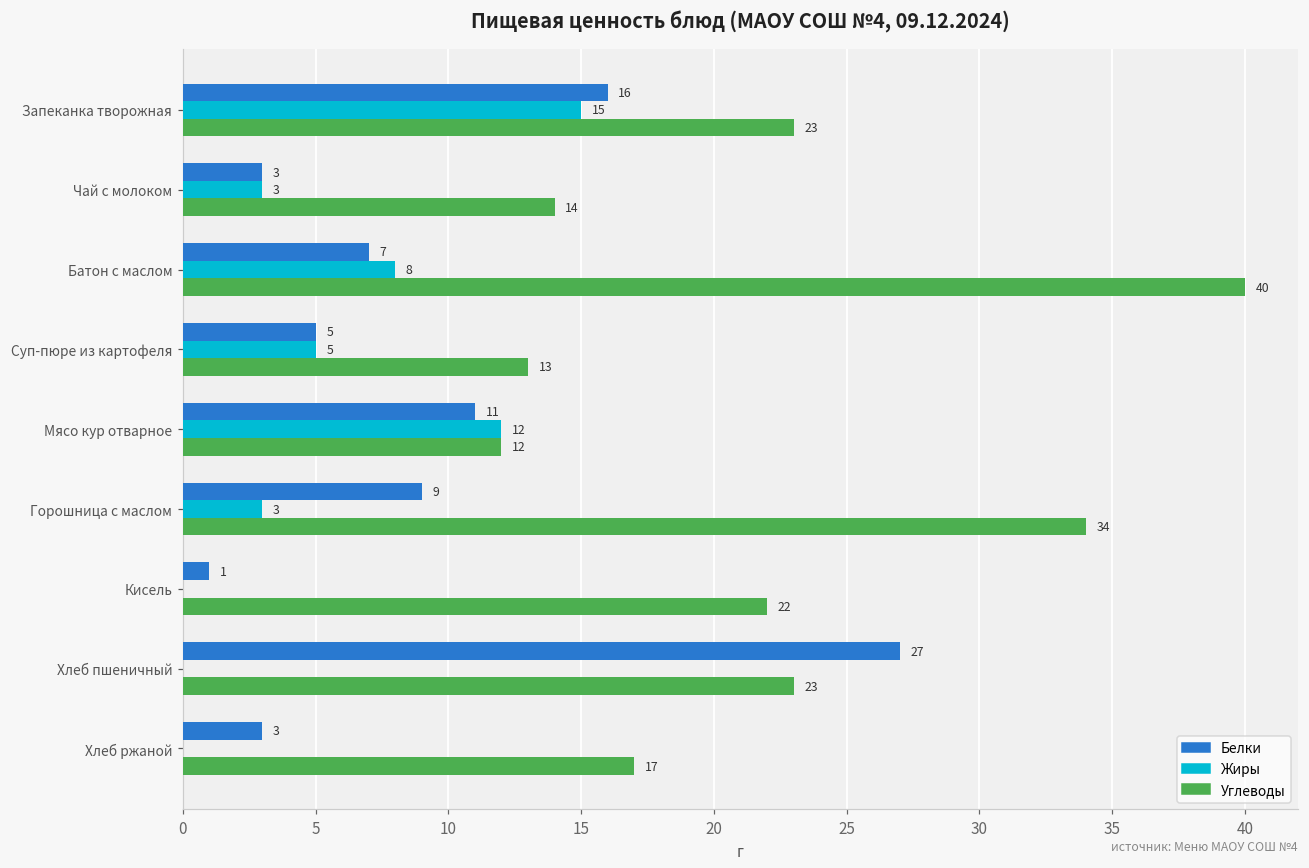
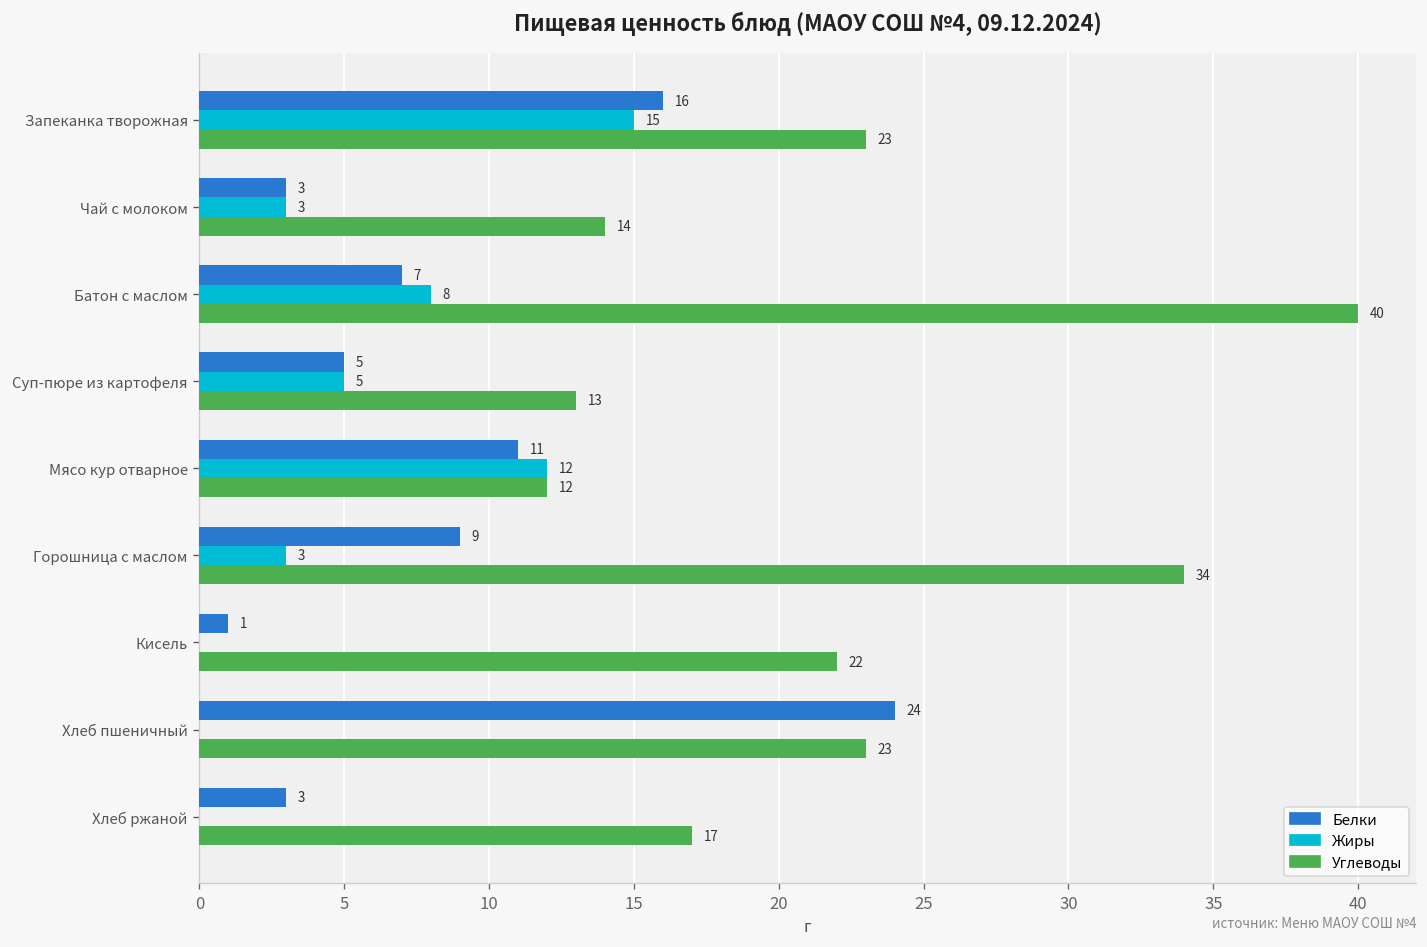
  {
    "Белки": {
      "Запеканка творожная": 16,
      "Чай с молоком": 3,
      "Батон с маслом": 7,
      "Суп-пюре из картофеля": 5,
      "Мясо кур отварное": 11,
      "Горошница с маслом": 9,
      "Кисель": 1,
-     "Хлеб пшеничный": 27,
+     "Хлеб пшеничный": 24,
      "Хлеб ржаной": 3
    },
    "Жиры": {
      "Запеканка творожная": 15,
      "Чай с молоком": 3,
      "Батон с маслом": 8,
      "Суп-пюре из картофеля": 5,
      "Мясо кур отварное": 12,
      "Горошница с маслом": 3
    },
    "Углеводы": {
      "Запеканка творожная": 23,
      "Чай с молоком": 14,
      "Батон с маслом": 40,
      "Суп-пюре из картофеля": 13,
      "Мясо кур отварное": 12,
      "Горошница с маслом": 34,
      "Кисель": 22,
      "Хлеб пшеничный": 23,
      "Хлеб ржаной": 17
    }
  }
